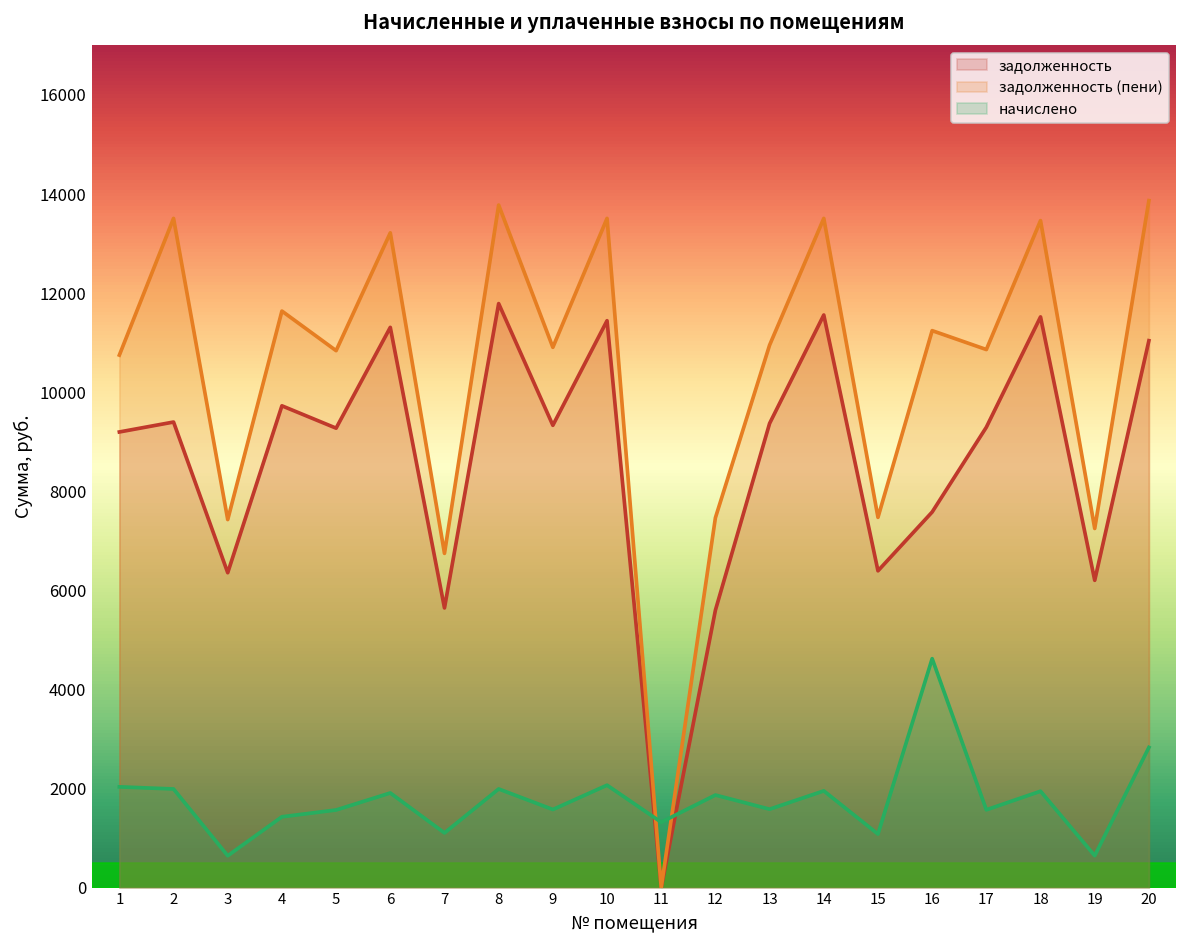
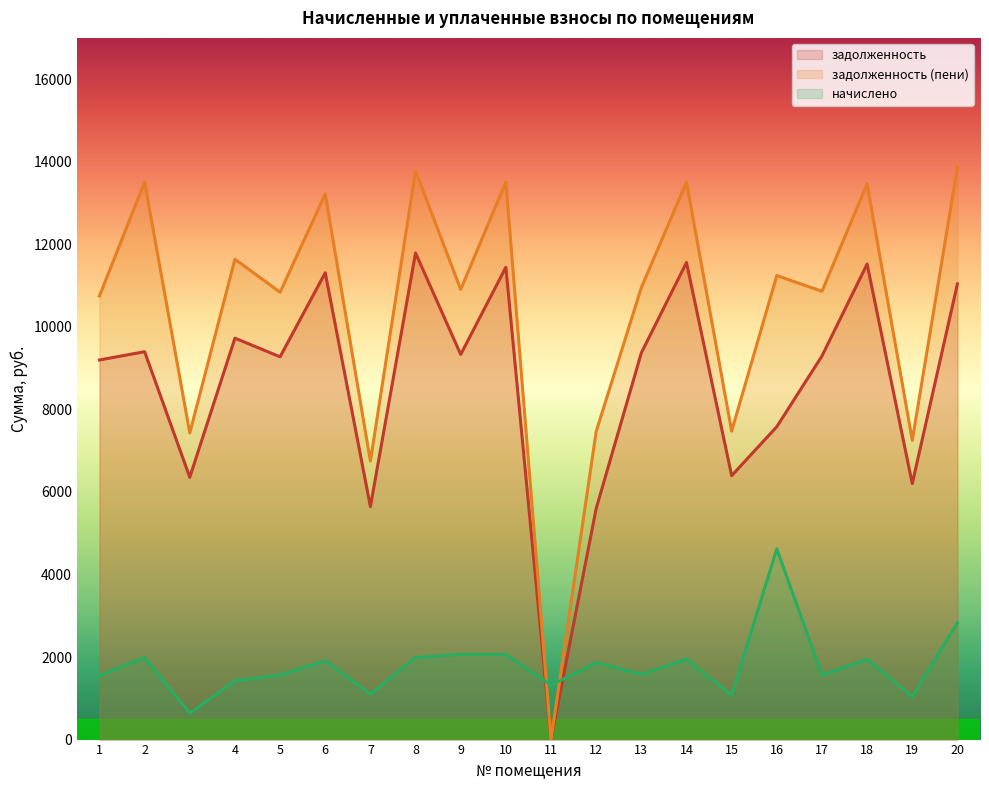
  {
    "начислено": {
-     "1": 2000,
+     "1": 1600,
      "2": 2000,
      "3": 600,
      "4": 1400,
      "5": 1600,
      "6": 1900,
      "7": 1100,
      "8": 2000,
-     "9": 1600,
+     "9": 2100,
      "10": 2100,
      "11": 1300,
      "12": 1900,
      "13": 1600,
      "14": 2000,
      "15": 1100,
      "16": 4600,
      "17": 1600,
      "18": 1900,
-     "19": 600,
+     "19": 1000,
      "20": 2800
    }
  }
